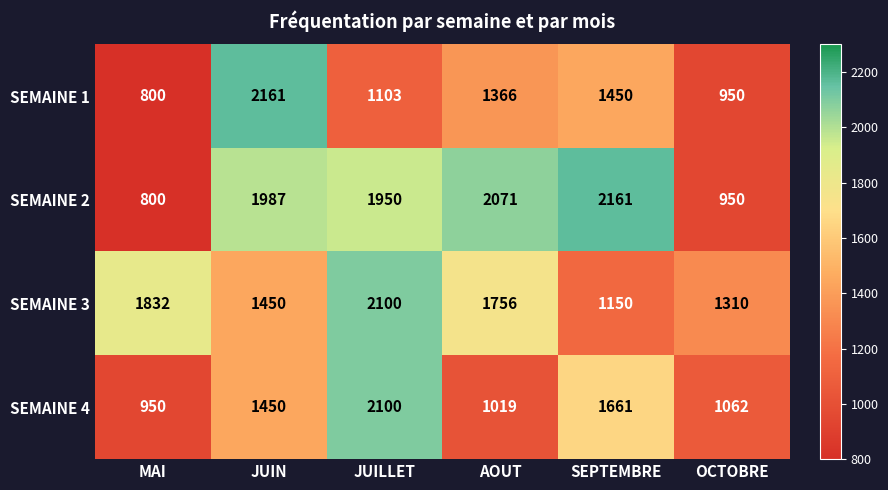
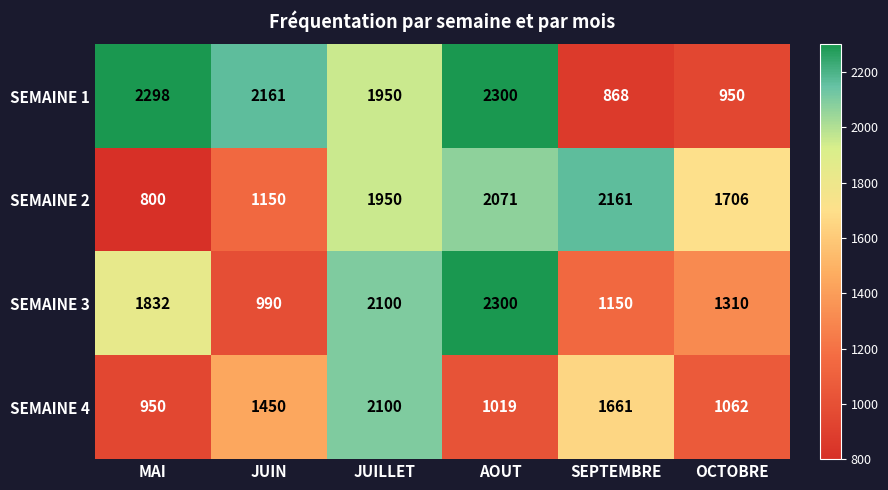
  {
    "SEMAINE 1": {
-     "MAI": 800,
+     "MAI": 2298,
      "JUIN": 2161,
-     "JUILLET": 1103,
-     "AOUT": 1366,
-     "SEPTEMBRE": 1450,
+     "JUILLET": 1950,
+     "AOUT": 2300,
+     "SEPTEMBRE": 868,
      "OCTOBRE": 950
    },
    "SEMAINE 2": {
      "MAI": 800,
-     "JUIN": 1987,
+     "JUIN": 1150,
      "JUILLET": 1950,
      "AOUT": 2071,
      "SEPTEMBRE": 2161,
-     "OCTOBRE": 950
+     "OCTOBRE": 1706
    },
    "SEMAINE 3": {
      "MAI": 1832,
-     "JUIN": 1450,
+     "JUIN": 990,
      "JUILLET": 2100,
-     "AOUT": 1756,
+     "AOUT": 2300,
      "SEPTEMBRE": 1150,
      "OCTOBRE": 1310
    },
    "SEMAINE 4": {
      "MAI": 950,
      "JUIN": 1450,
      "JUILLET": 2100,
      "AOUT": 1019,
      "SEPTEMBRE": 1661,
      "OCTOBRE": 1062
    }
  }
